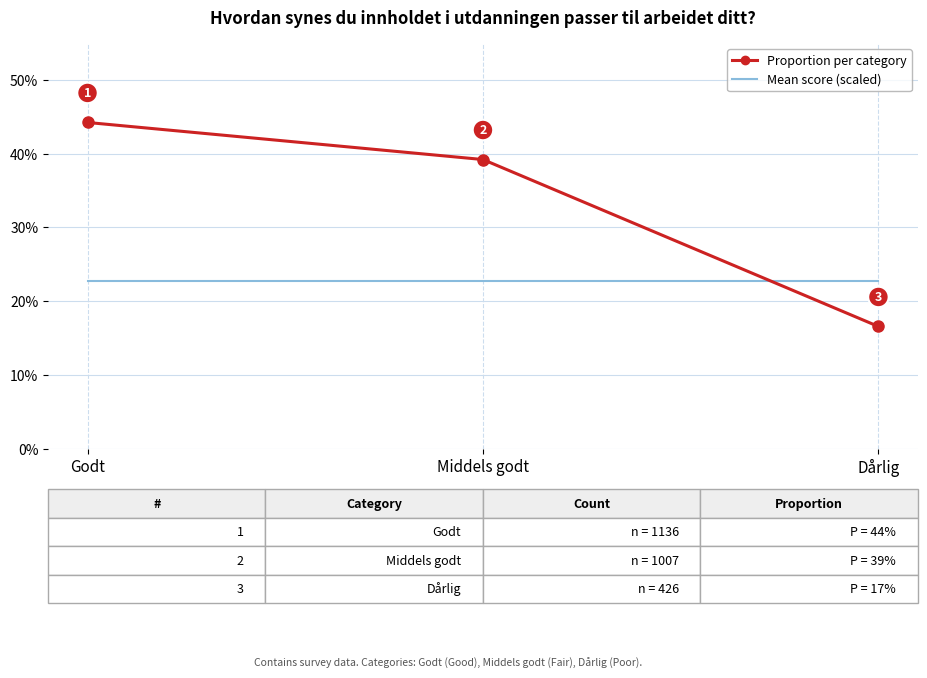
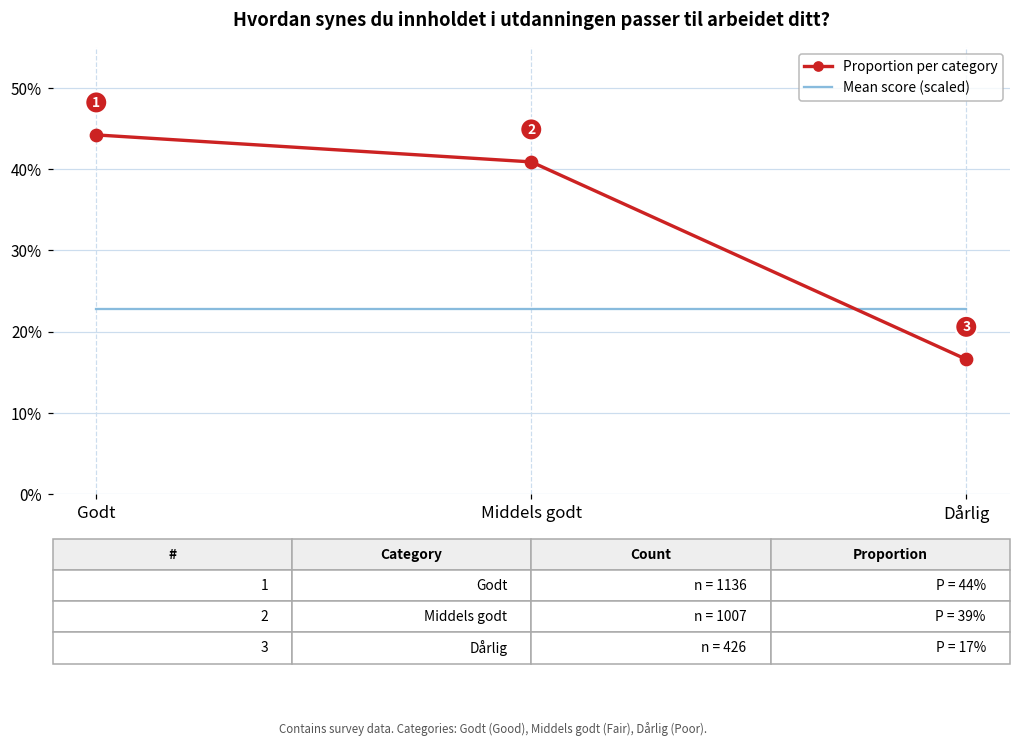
  {
    "Proportion per category": {
-     "Middels godt": "39%",
+     "Middels godt": "41%",
      "Dårlig": "17%"
    },
    "Mean score (scaled)": {
      "Godt": "23%",
      "Middels godt": "23%"
    }
  }
